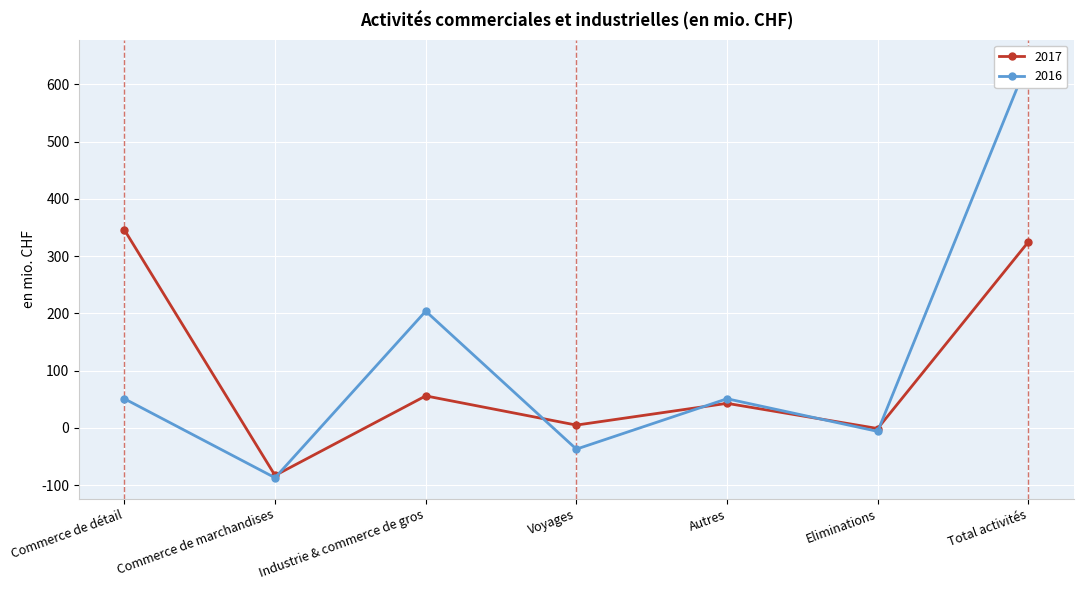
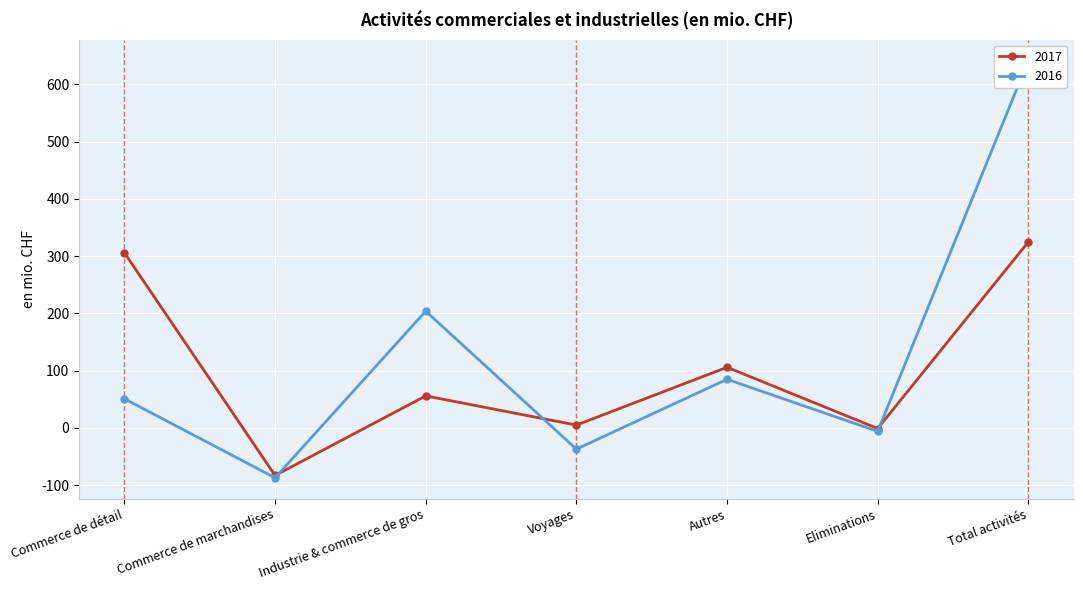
  {
    "2017": {
-     "Commerce de détail": 350,
+     "Commerce de détail": 310,
      "Industrie & commerce de gros": 60,
      "Voyages": 10,
-     "Autres": 40,
+     "Autres": 110,
      "Eliminations": 0,
      "Total activités": 330
    },
    "2016": {
      "Commerce de détail": 50,
      "Industrie & commerce de gros": 200,
      "Voyages": -40,
-     "Autres": 50,
+     "Autres": 90,
      "Eliminations": -10
    }
  }
